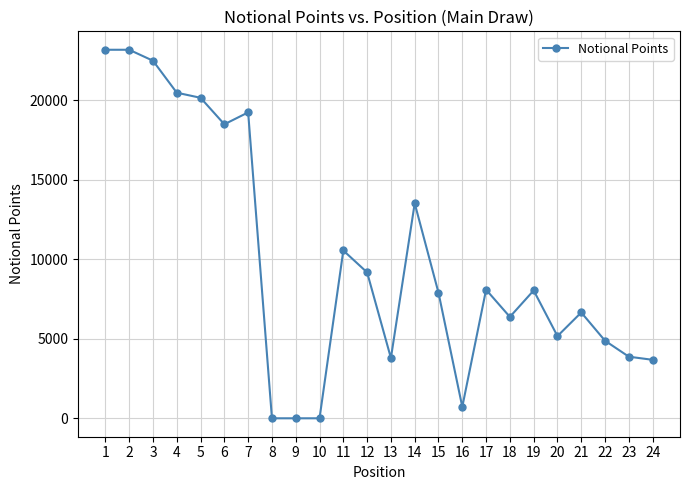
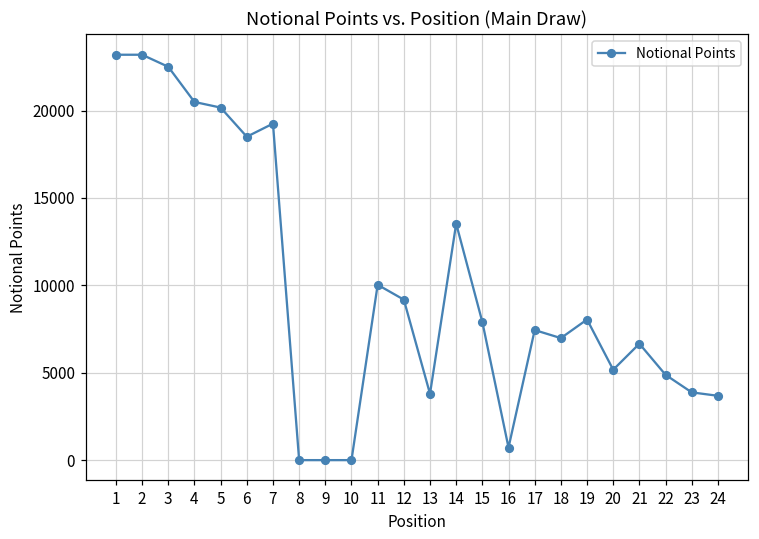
  {
    "1": 23200,
    "2": 23200,
    "3": 22500,
    "4": 20500,
    "5": 20200,
    "6": 18500,
    "7": 19200,
    "8": 0,
    "9": 0,
    "10": 0,
-   "11": 10600,
+   "11": 10000,
    "12": 9200,
    "13": 3800,
    "14": 13500,
    "15": 7900,
    "16": 700,
-   "17": 8100,
-   "18": 6400,
+   "17": 7400,
+   "18": 7000,
    "19": 8000,
    "20": 5200,
    "21": 6700,
    "22": 4900,
    "23": 3900,
    "24": 3700
  }
